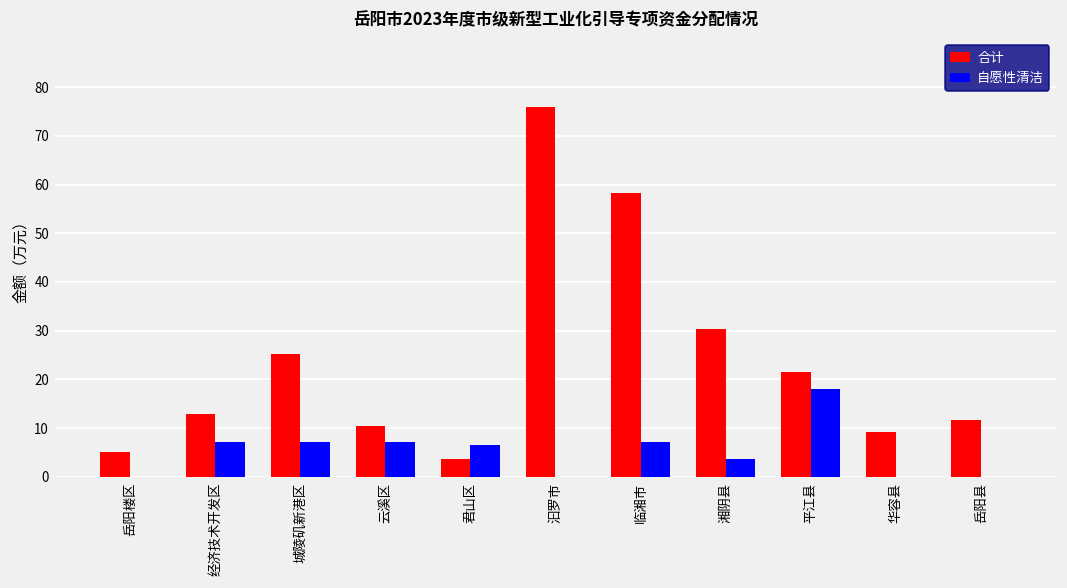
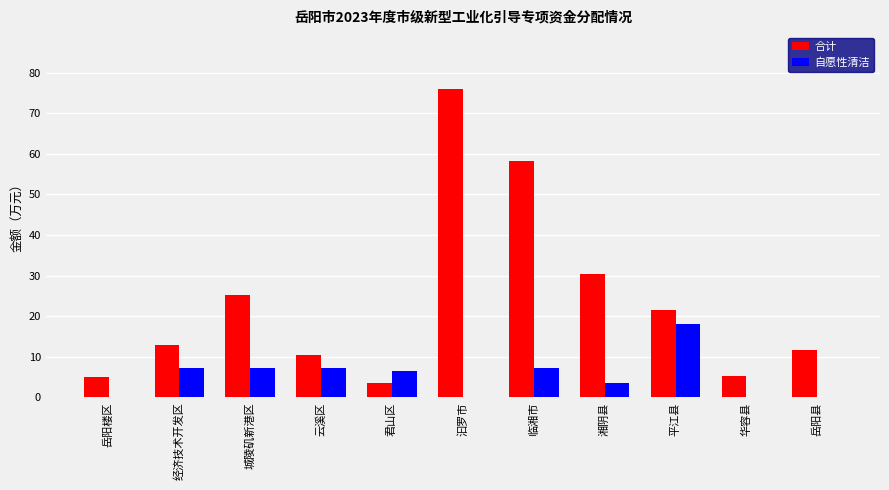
  {
    "合计": {
      "岳阳楼区": 5,
      "经济技术开发区": 13,
      "城陵矶新港区": 25,
      "云溪区": 10,
      "君山区": 4,
      "汩罗市": 76,
      "临湘市": 58,
      "湘阴县": 30,
      "平江县": 22,
-     "华容县": 9,
+     "华容县": 5,
      "岳阳县": 12
    },
    "自愿性清洁": {
      "岳阳楼区": 0,
      "经济技术开发区": 7,
      "城陵矶新港区": 7,
      "云溪区": 7,
      "君山区": 7,
      "汩罗市": 0,
      "临湘市": 7,
      "湘阴县": 4,
      "平江县": 18,
      "华容县": 0,
      "岳阳县": 0
    }
  }
